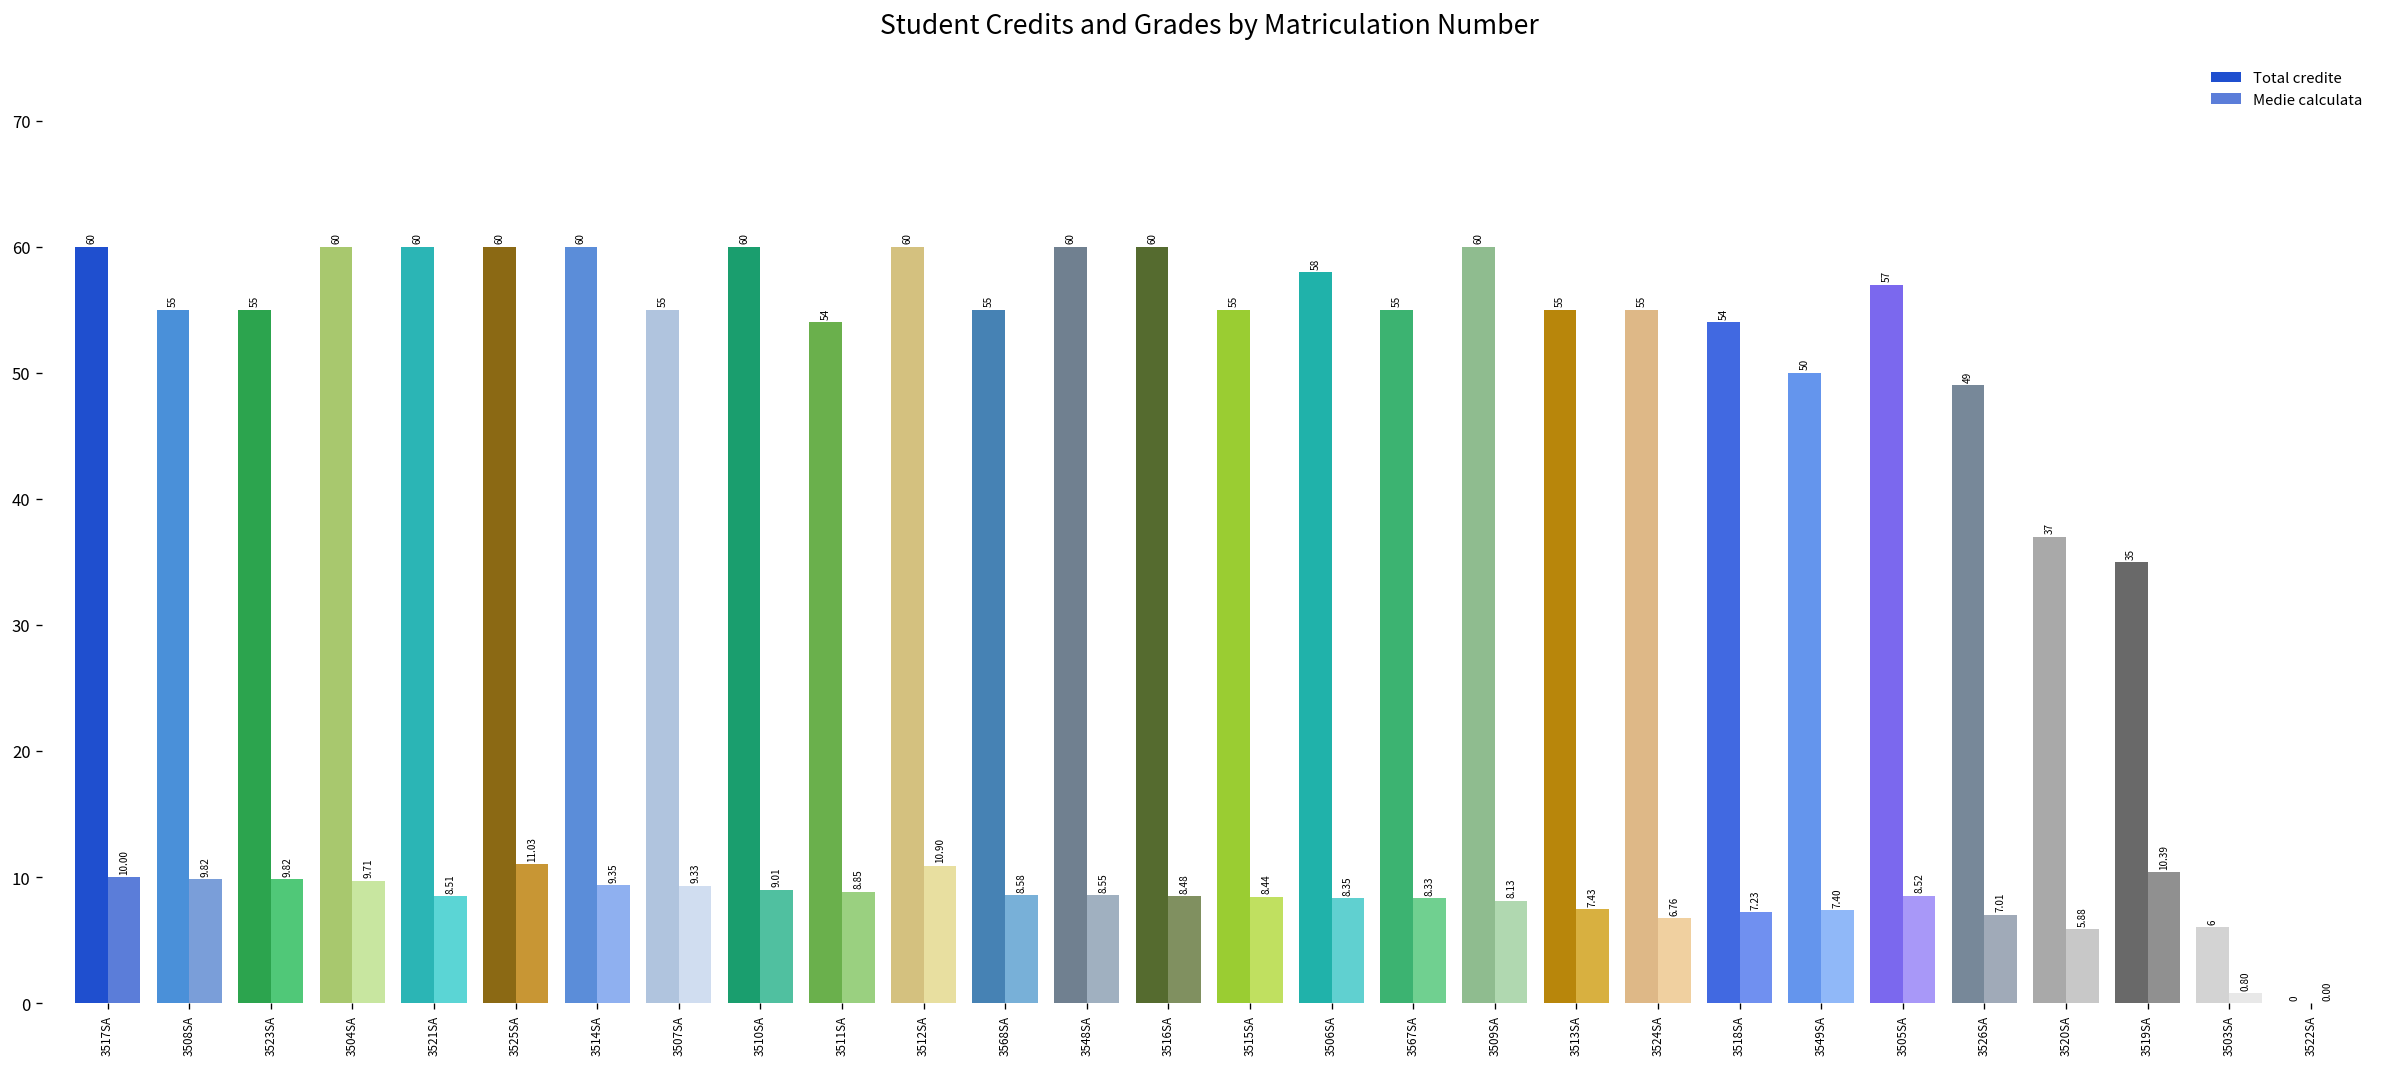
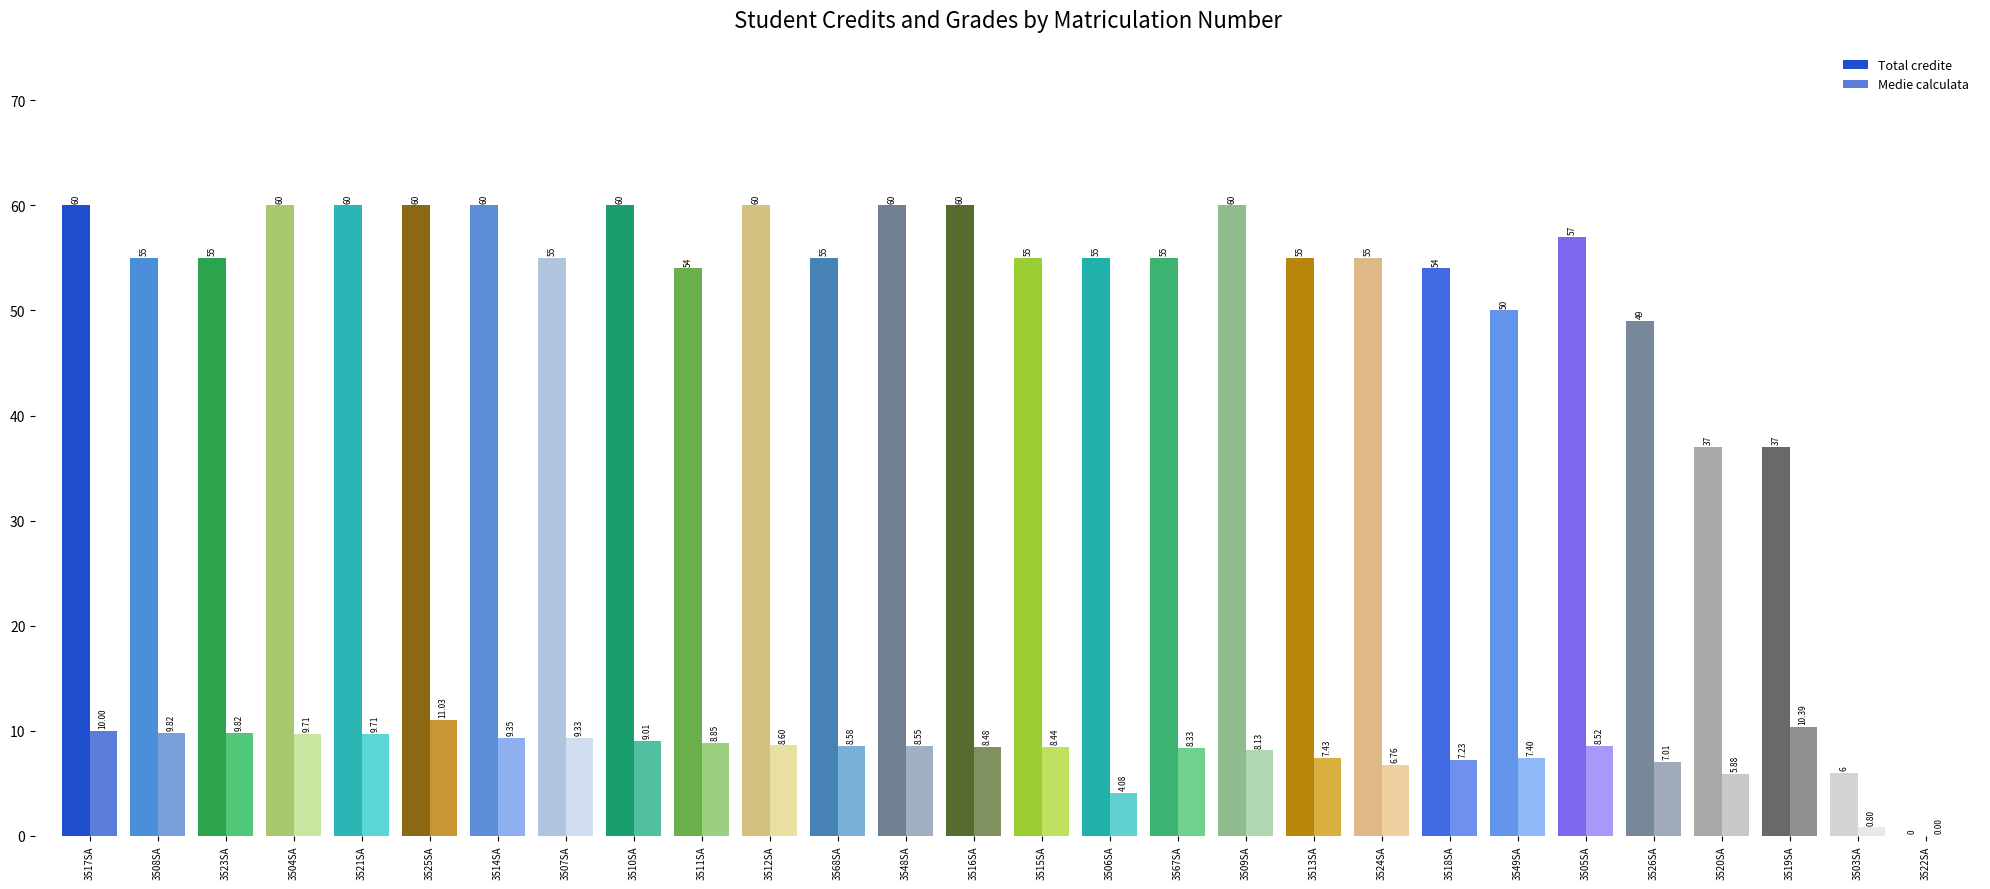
  {
    "Total credite": {
      "3517SA": 60,
      "3508SA": 55,
      "3523SA": 55,
      "3504SA": 60,
      "3521SA": 60,
      "3525SA": 60,
      "3514SA": 60,
      "3507SA": 55,
      "3510SA": 60,
      "3511SA": 54,
      "3512SA": 60,
      "3568SA": 55,
      "3548SA": 60,
      "3516SA": 60,
      "3515SA": 55,
-     "3506SA": 58,
+     "3506SA": 55,
      "3567SA": 55,
      "3509SA": 60,
      "3513SA": 55,
      "3524SA": 55,
      "3518SA": 54,
      "3549SA": 50,
      "3505SA": 57,
      "3526SA": 49,
      "3520SA": 37,
-     "3519SA": 35,
+     "3519SA": 37,
      "3503SA": 6,
      "3522SA": 0
    },
    "Medie calculata": {
      "3517SA": 10.00,
      "3508SA": 9.82,
      "3523SA": 9.82,
      "3504SA": 9.71,
-     "3521SA": 8.51,
+     "3521SA": 9.71,
      "3525SA": 11.03,
      "3514SA": 9.35,
      "3507SA": 9.33,
      "3510SA": 9.01,
      "3511SA": 8.85,
-     "3512SA": 10.90,
+     "3512SA": 8.60,
      "3568SA": 8.58,
      "3548SA": 8.55,
      "3516SA": 8.48,
      "3515SA": 8.44,
-     "3506SA": 8.35,
+     "3506SA": 4.08,
      "3567SA": 8.33,
      "3509SA": 8.13,
      "3513SA": 7.43,
      "3524SA": 6.76,
      "3518SA": 7.23,
      "3549SA": 7.40,
      "3505SA": 8.52,
      "3526SA": 7.01,
      "3520SA": 5.88,
      "3519SA": 10.39,
      "3503SA": 0.80,
      "3522SA": 0.00
    }
  }
